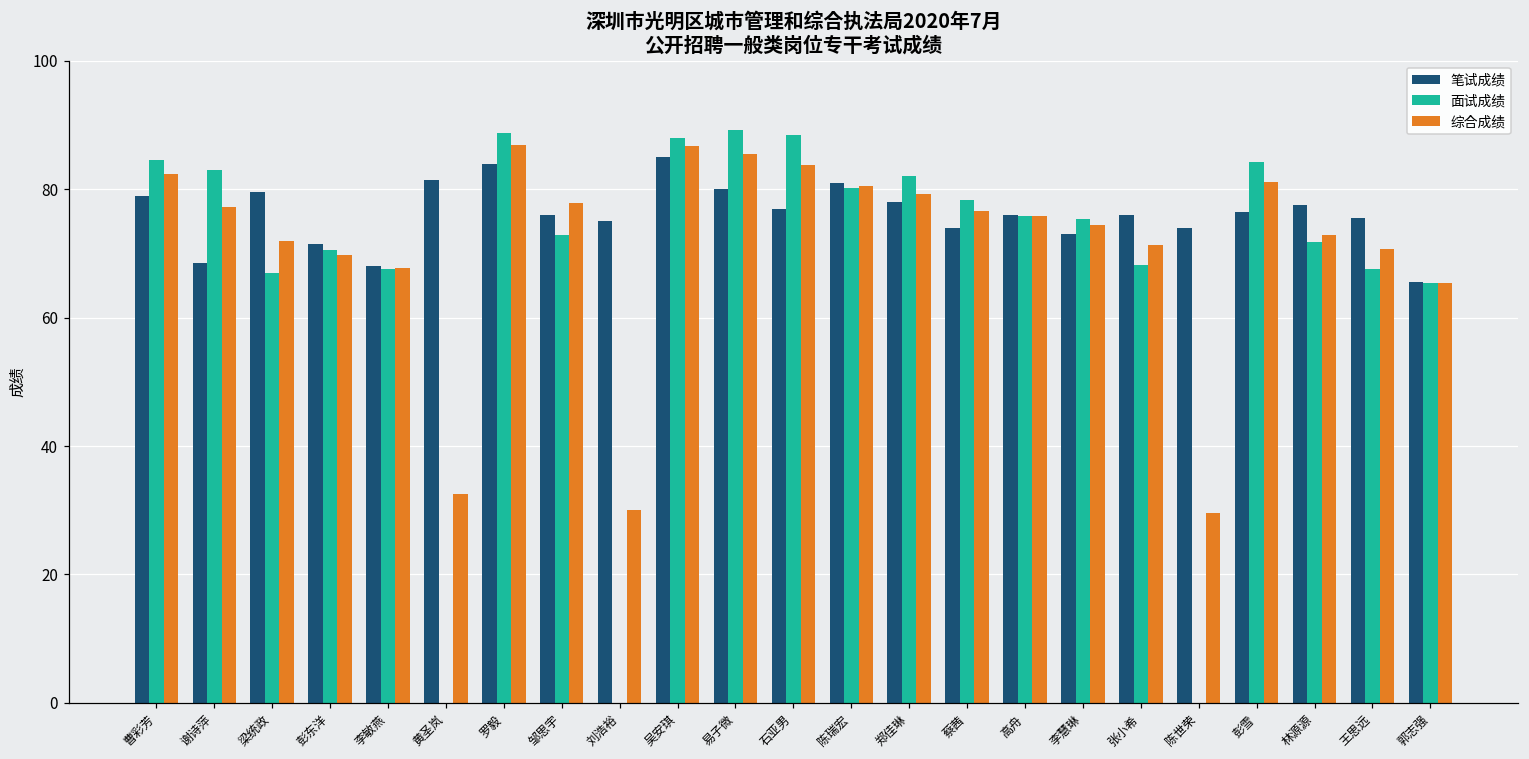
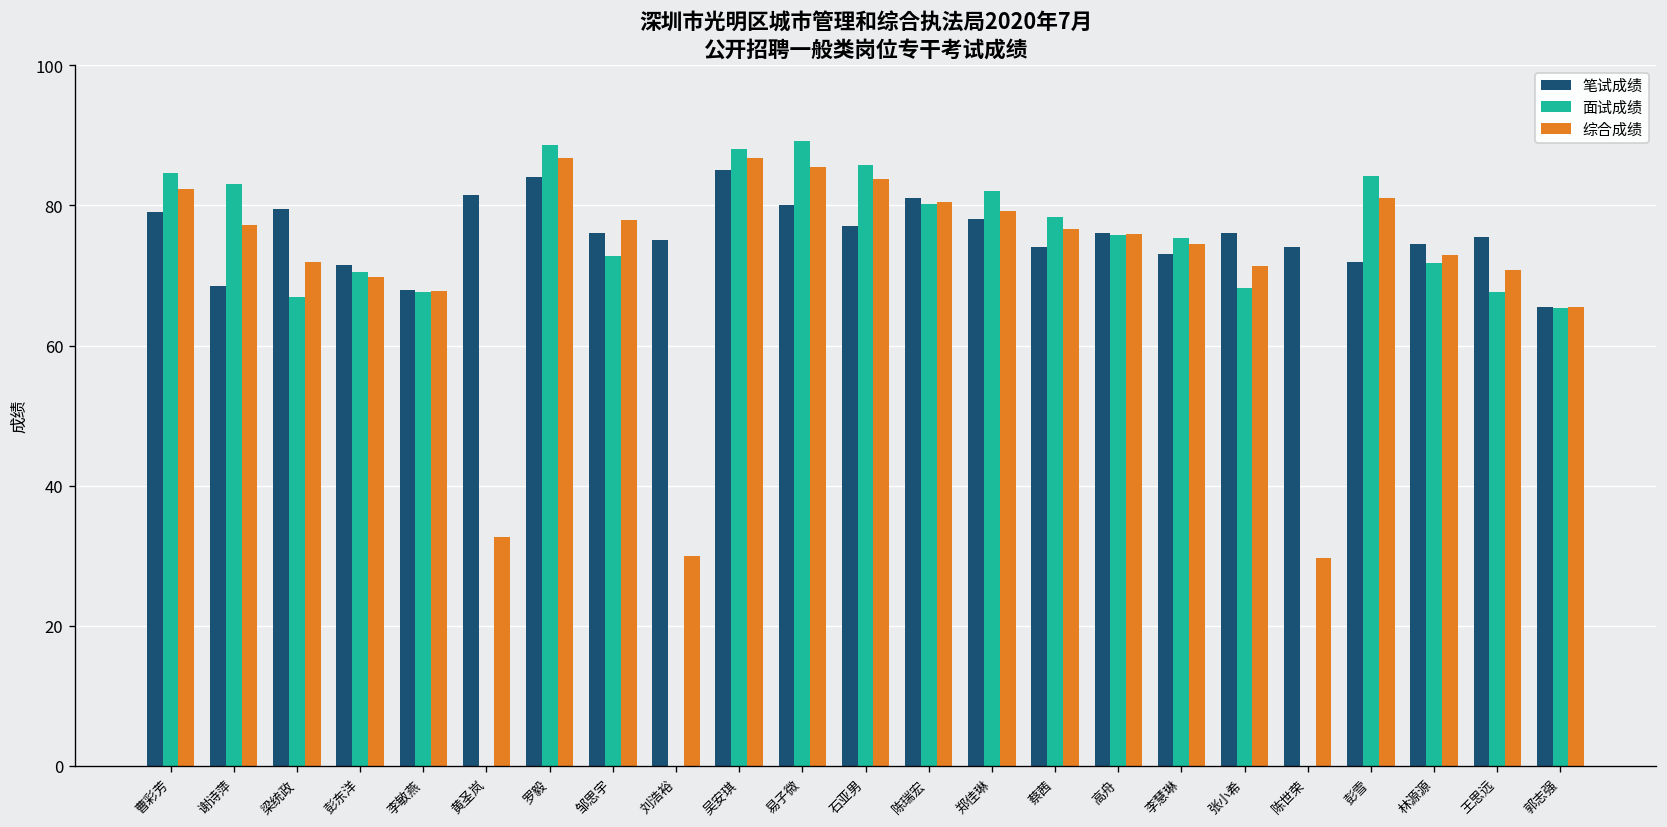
  {
    "笔试成绩": {
      "曹彩芳": 79,
      "谢诗萍": 69,
      "梁统政": 80,
      "彭东洋": 72,
      "李敏燕": 68,
      "黄圣岚": 82,
      "罗毅": 84,
      "邹思宇": 76,
      "刘浩裕": 75,
      "吴安琪": 85,
      "易子微": 80,
      "石亚男": 77,
      "陈瑞宏": 81,
      "郑佳琳": 78,
      "蔡茜": 74,
      "高舟": 76,
      "李慧琳": 73,
      "张小希": 76,
      "陈世荣": 74,
-     "彭雪": 77,
-     "林源源": 78,
+     "彭雪": 72,
+     "林源源": 75,
      "王思远": 76,
      "郭志强": 66
    },
    "面试成绩": {
      "曹彩芳": 85,
      "谢诗萍": 83,
      "梁统政": 67,
      "彭东洋": 71,
      "李敏燕": 68,
      "黄圣岚": 0,
      "罗毅": 89,
      "邹思宇": 73,
      "刘浩裕": 0,
      "吴安琪": 88,
      "易子微": 89,
-     "石亚男": 88,
+     "石亚男": 86,
      "陈瑞宏": 80,
      "郑佳琳": 82,
      "蔡茜": 78,
      "高舟": 76,
      "李慧琳": 75,
      "张小希": 68,
      "陈世荣": 0,
      "彭雪": 84,
      "林源源": 72,
      "王思远": 68,
      "郭志强": 65
    },
    "综合成绩": {
      "曹彩芳": 82,
      "谢诗萍": 77,
      "梁统政": 72,
      "彭东洋": 70,
      "李敏燕": 68,
      "黄圣岚": 33,
      "罗毅": 87,
      "邹思宇": 78,
      "刘浩裕": 30,
      "吴安琪": 87,
      "易子微": 86,
      "石亚男": 84,
      "陈瑞宏": 81,
      "郑佳琳": 79,
      "蔡茜": 77,
      "高舟": 76,
      "李慧琳": 74,
      "张小希": 71,
      "陈世荣": 30,
      "彭雪": 81,
      "林源源": 73,
      "王思远": 71,
      "郭志强": 65
    }
  }
